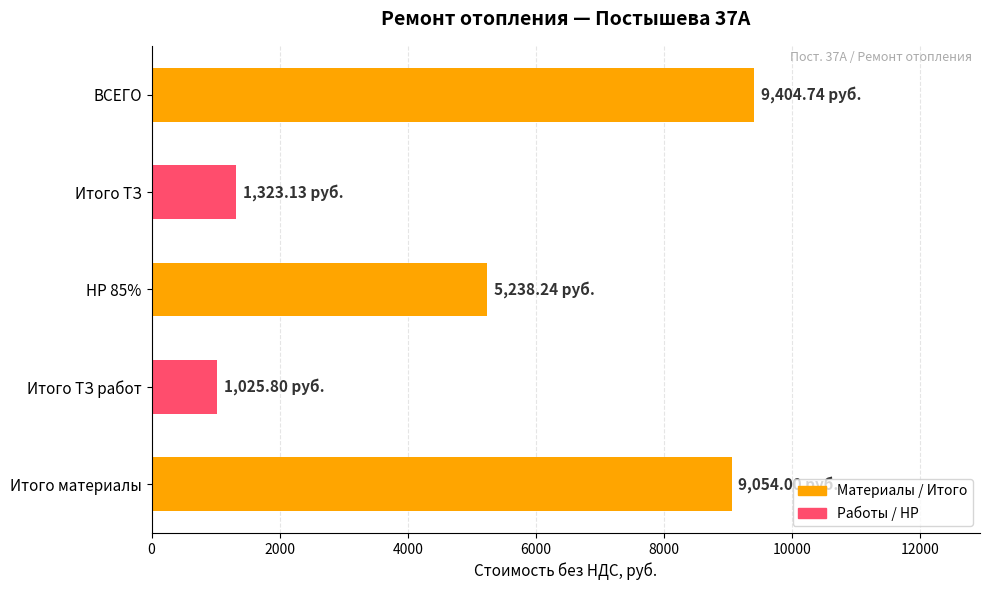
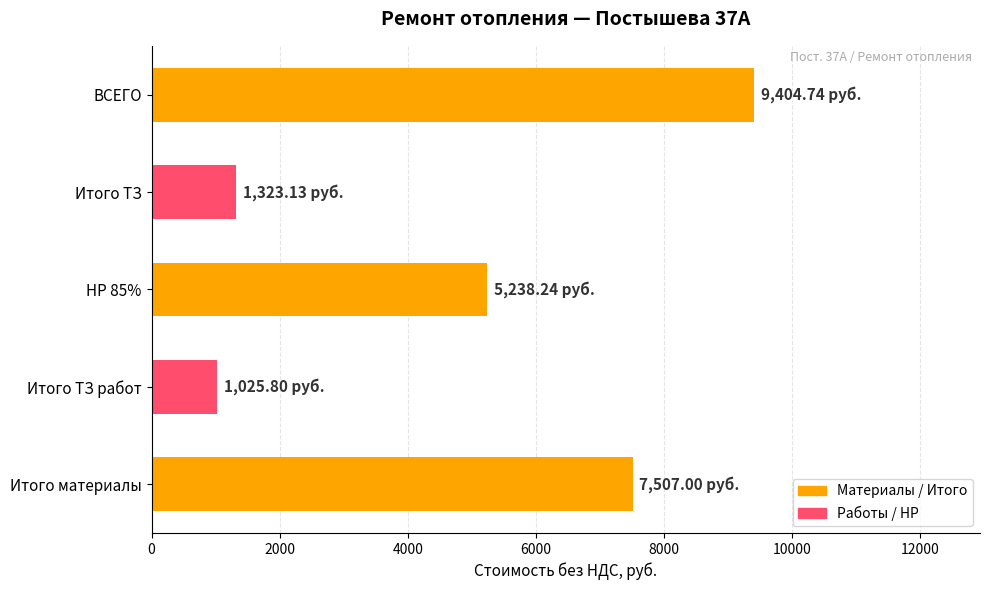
  {
-   "Итого материалы": 9100
+   "Итого материалы": 7500
  }
